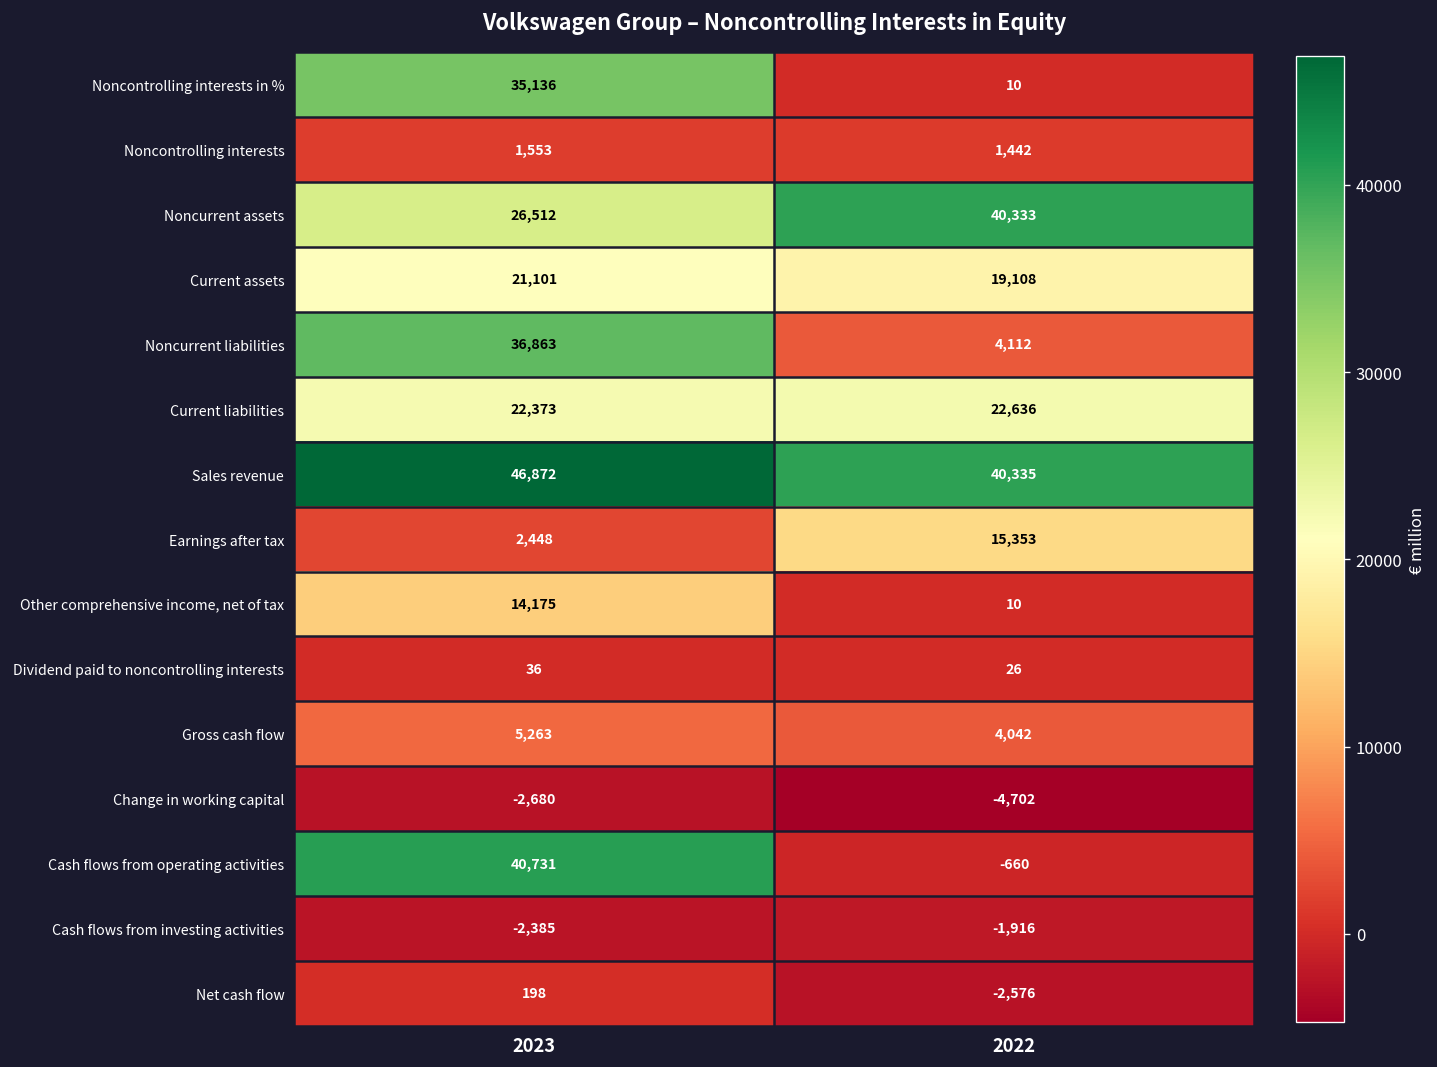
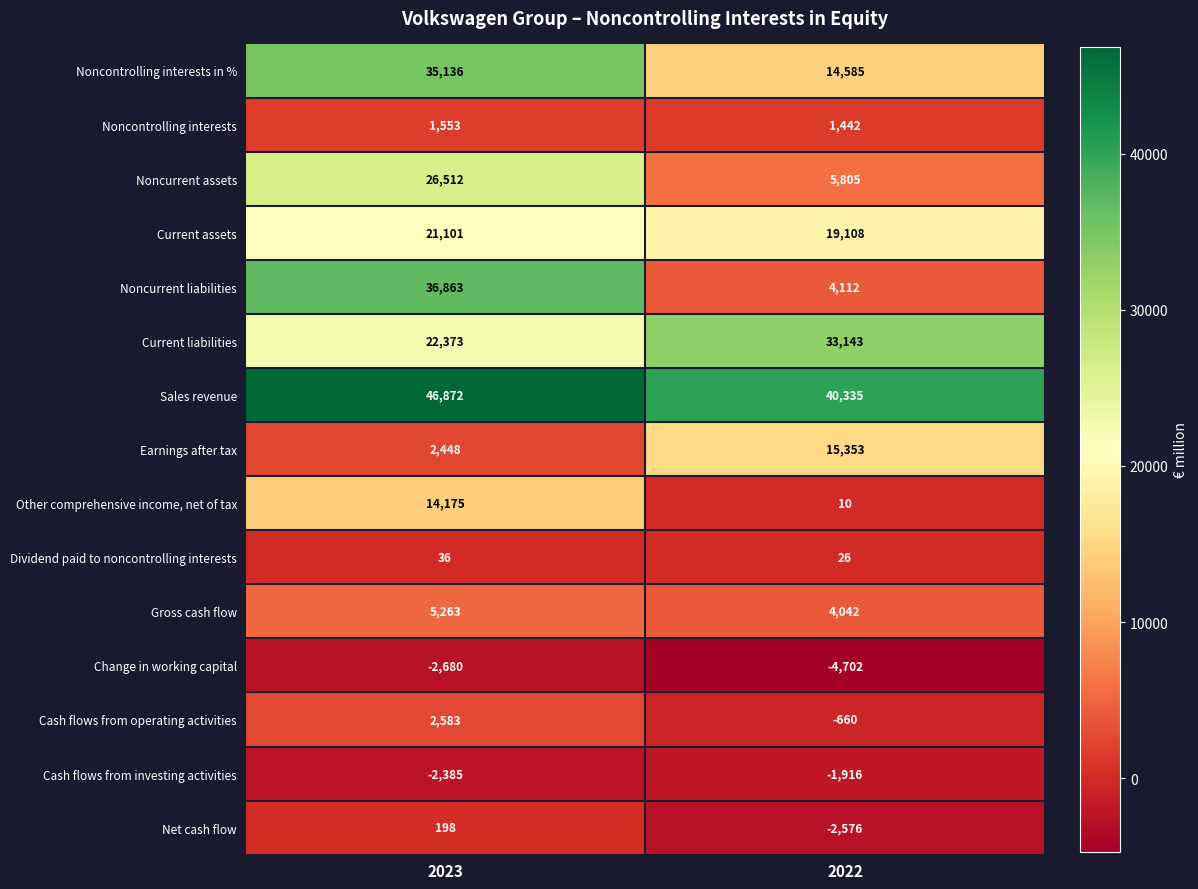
  {
    "Noncontrolling interests in %": {
      "2023": "35,136",
-     "2022": "10"
+     "2022": "14,585"
    },
    "Noncontrolling interests": {
      "2023": "1,553",
      "2022": "1,442"
    },
    "Noncurrent assets": {
      "2023": "26,512",
-     "2022": "40,333"
+     "2022": "5,805"
    },
    "Current assets": {
      "2023": "21,101",
      "2022": "19,108"
    },
    "Noncurrent liabilities": {
      "2023": "36,863",
      "2022": "4,112"
    },
    "Current liabilities": {
      "2023": "22,373",
-     "2022": "22,636"
+     "2022": "33,143"
    },
    "Sales revenue": {
      "2023": "46,872",
      "2022": "40,335"
    },
    "Earnings after tax": {
      "2023": "2,448",
      "2022": "15,353"
    },
    "Other comprehensive income, net of tax": {
      "2023": "14,175",
      "2022": "10"
    },
    "Dividend paid to noncontrolling interests": {
      "2023": "36",
      "2022": "26"
    },
    "Gross cash flow": {
      "2023": "5,263",
      "2022": "4,042"
    },
    "Change in working capital": {
      "2023": "-2,680",
      "2022": "-4,702"
    },
    "Cash flows from operating activities": {
-     "2023": "40,731",
+     "2023": "2,583",
      "2022": "-660"
    },
    "Cash flows from investing activities": {
      "2023": "-2,385",
      "2022": "-1,916"
    },
    "Net cash flow": {
      "2023": "198",
      "2022": "-2,576"
    }
  }
